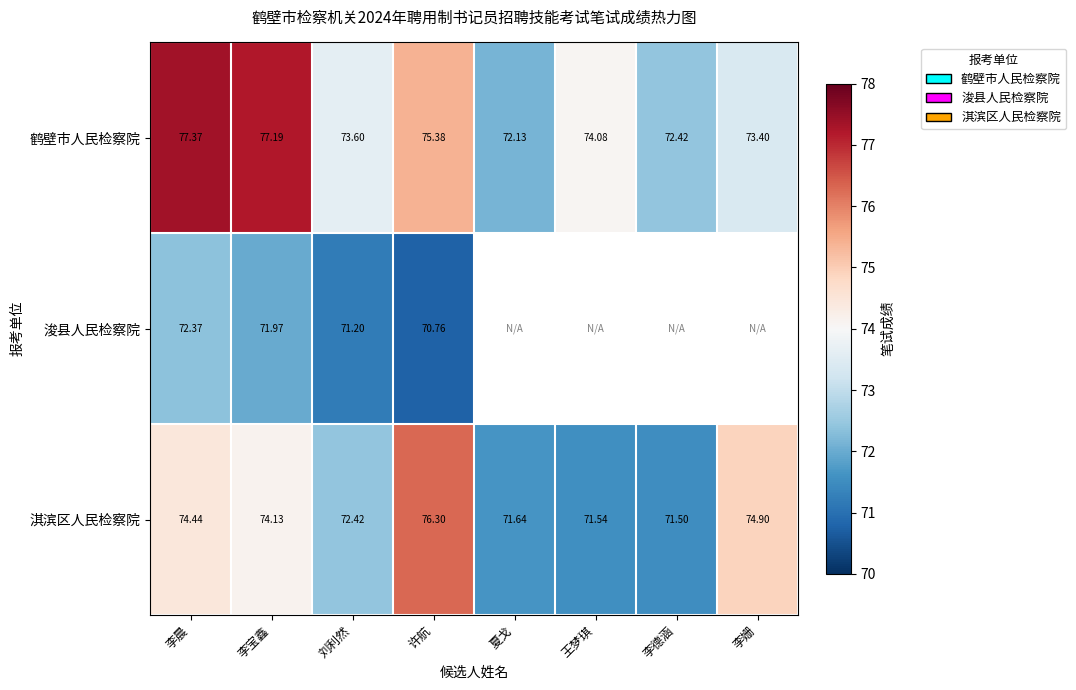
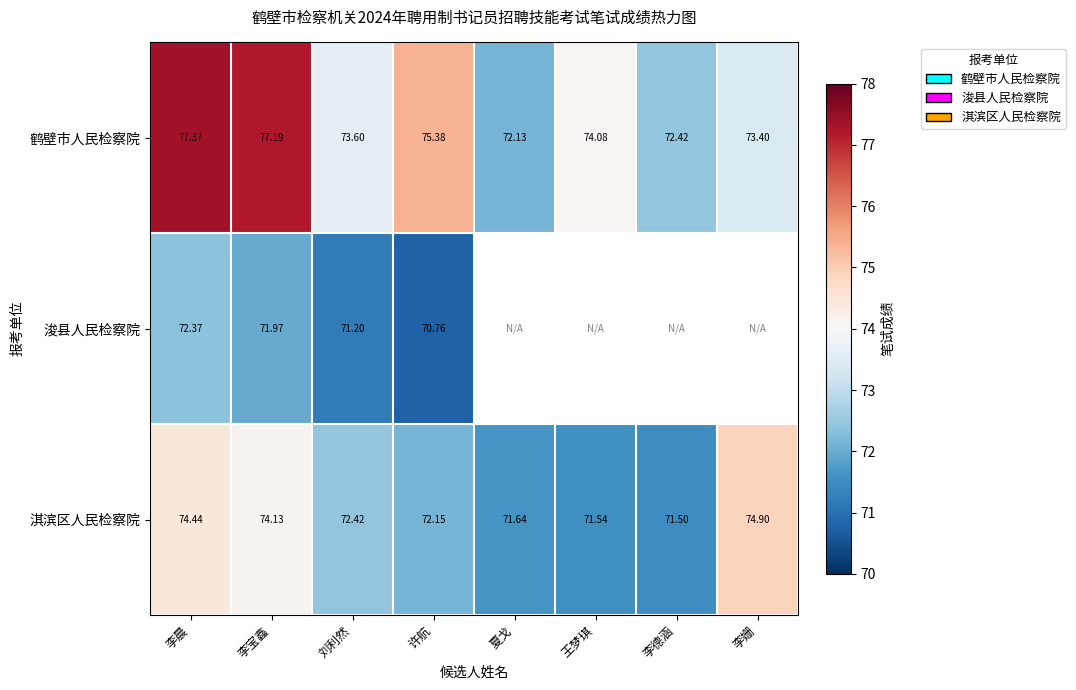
  {
    "鹤壁市人民检察院": {
      "李晨": 77.37,
      "李宝鑫": 77.19,
      "刘利然": 73.60,
      "许航": 75.38,
      "夏戈": 72.13,
      "王梦琪": 74.08,
      "李德涵": 72.42,
      "李姗": 73.40
    },
    "浚县人民检察院": {
      "李晨": 72.37,
      "李宝鑫": 71.97,
      "刘利然": 71.20,
      "许航": 70.76
    },
    "淇滨区人民检察院": {
      "李晨": 74.44,
      "李宝鑫": 74.13,
      "刘利然": 72.42,
-     "许航": 76.30,
+     "许航": 72.15,
      "夏戈": 71.64,
      "王梦琪": 71.54,
      "李德涵": 71.50,
      "李姗": 74.90
    }
  }
